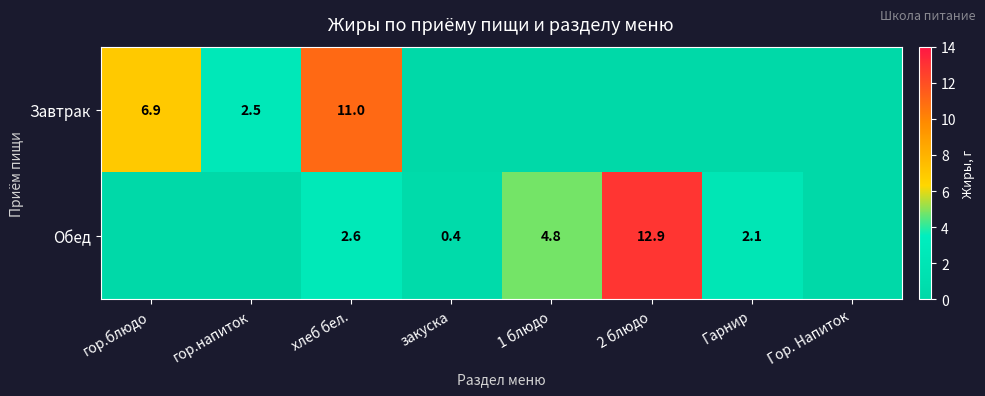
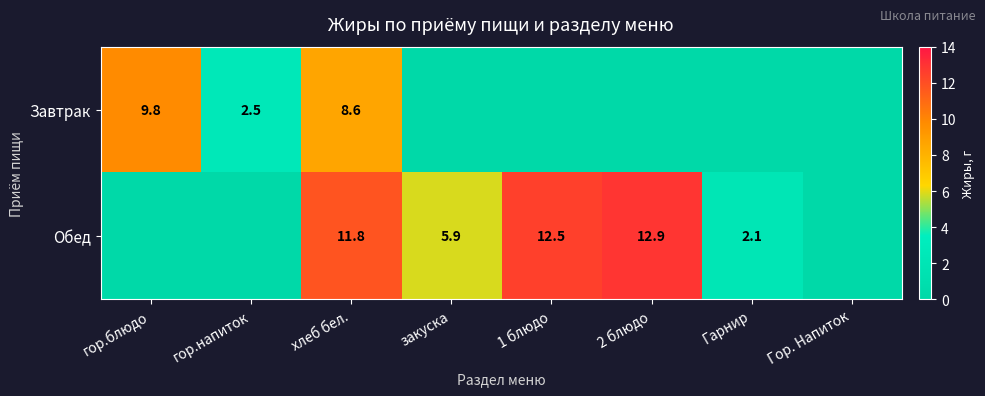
  {
    "Завтрак": {
-     "гор.блюдо": 6.9,
+     "гор.блюдо": 9.8,
      "гор.напиток": 2.5,
-     "хлеб бел.": 11.0
+     "хлеб бел.": 8.6
    },
    "Обед": {
-     "хлеб бел.": 2.6,
-     "закуска": 0.4,
-     "1 блюдо": 4.8,
+     "хлеб бел.": 11.8,
+     "закуска": 5.9,
+     "1 блюдо": 12.5,
      "2 блюдо": 12.9,
      "Гарнир": 2.1
    }
  }
